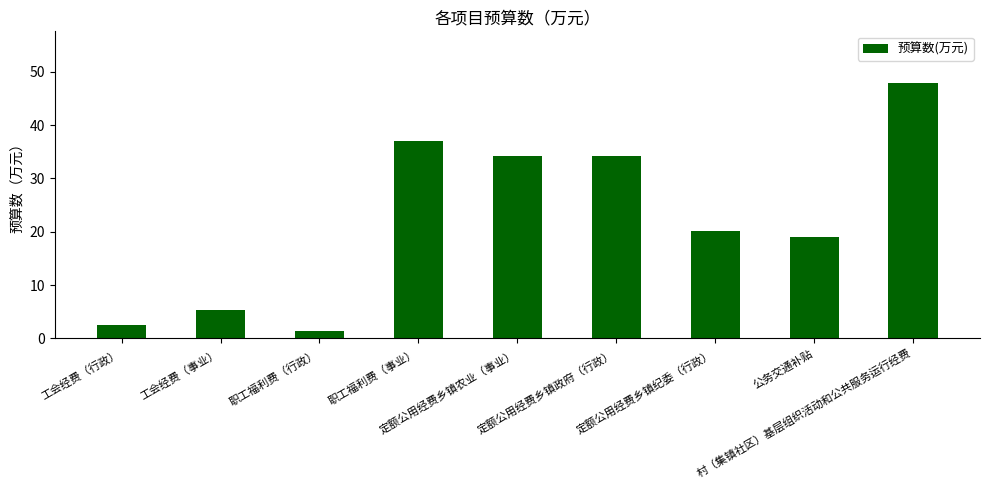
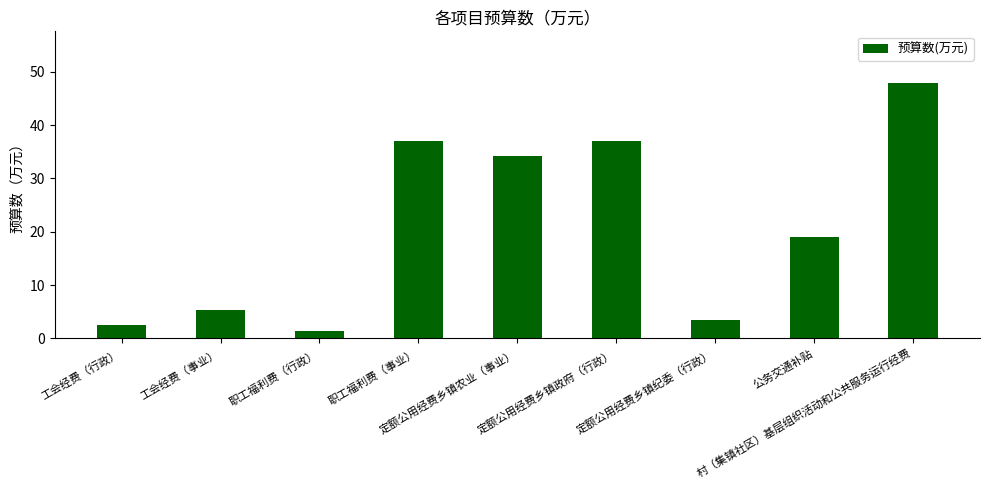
  {
    "工会经费（行政）": 3,
    "工会经费（事业）": 5,
    "职工福利费（行政）": 1,
    "职工福利费（事业）": 37,
    "定额公用经费乡镇农业（事业）": 34,
-   "定额公用经费乡镇政府（行政）": 34,
-   "定额公用经费乡镇纪委（行政）": 20,
+   "定额公用经费乡镇政府（行政）": 37,
+   "定额公用经费乡镇纪委（行政）": 3,
    "公务交通补贴": 19,
    "村（集镇社区）基层组织活动和公共服务运行经费": 48
  }
